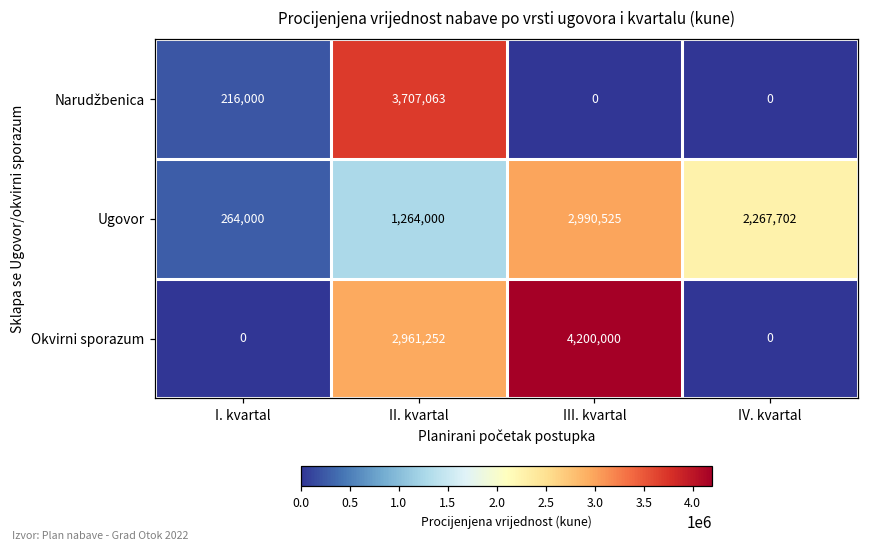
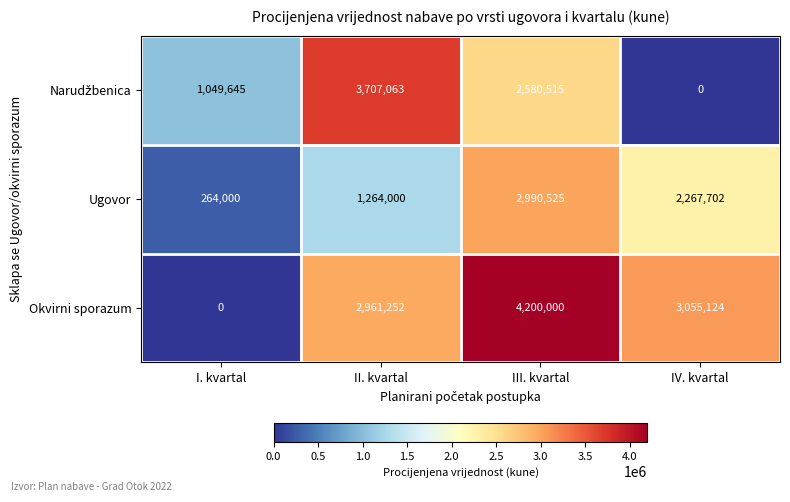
  {
    "Narudžbenica": {
-     "I. kvartal": "216,000",
+     "I. kvartal": "1,049,645",
      "II. kvartal": "3,707,063",
-     "III. kvartal": "0",
+     "III. kvartal": "2,580,515",
      "IV. kvartal": "0"
    },
    "Ugovor": {
      "I. kvartal": "264,000",
      "II. kvartal": "1,264,000",
      "III. kvartal": "2,990,525",
      "IV. kvartal": "2,267,702"
    },
    "Okvirni sporazum": {
      "I. kvartal": "0",
      "II. kvartal": "2,961,252",
      "III. kvartal": "4,200,000",
-     "IV. kvartal": "0"
+     "IV. kvartal": "3,055,124"
    }
  }
